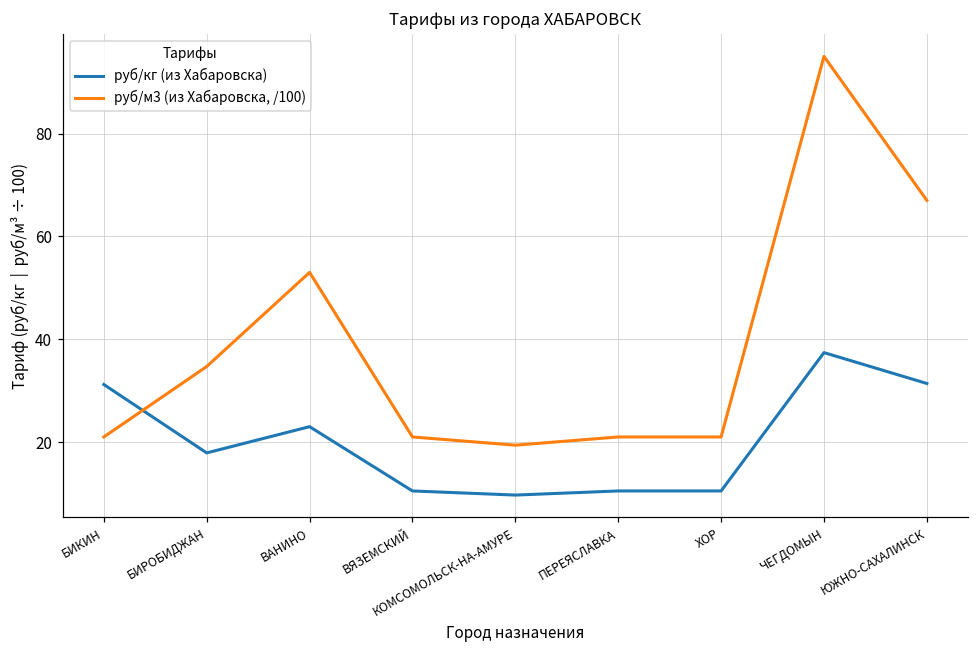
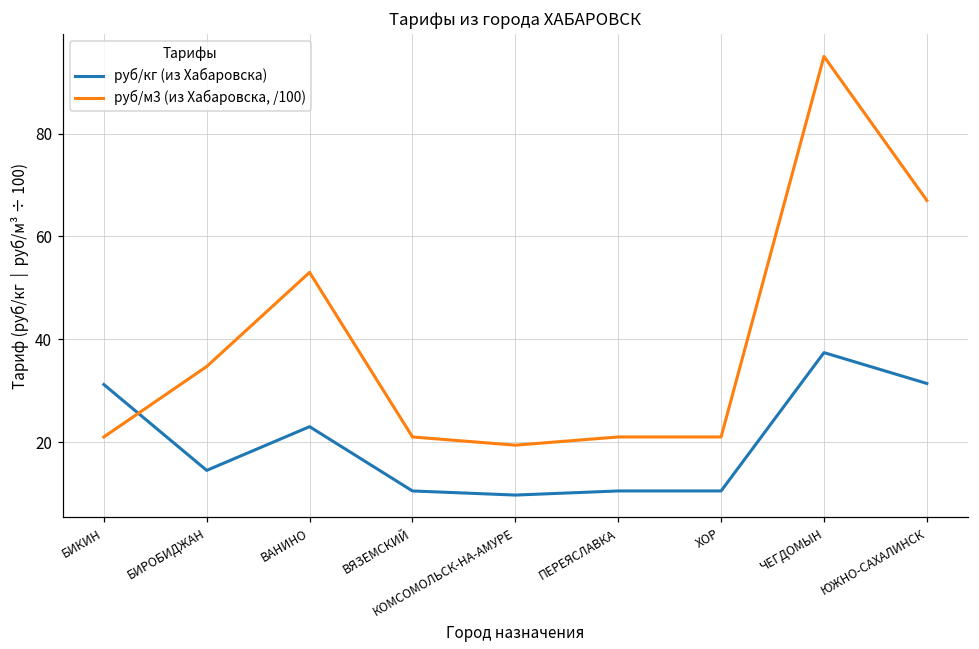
  {
    "руб/кг (из Хабаровска)": {
      "БИКИН": 31,
-     "БИРОБИДЖАН": 18,
+     "БИРОБИДЖАН": 15,
      "ВАНИНО": 23,
      "ВЯЗЕМСКИЙ": 11,
      "КОМСОМОЛЬСК-НА-АМУРЕ": 10,
      "ПЕРЕЯСЛАВКА": 11,
      "ХОР": 11,
      "ЧЕГДОМЫН": 37,
      "ЮЖНО-САХАЛИНСК": 31
    },
    "руб/м3 (из Хабаровска, /100)": {
      "БИКИН": 21,
      "БИРОБИДЖАН": 35,
      "ВАНИНО": 53,
      "ВЯЗЕМСКИЙ": 21,
      "КОМСОМОЛЬСК-НА-АМУРЕ": 19,
      "ПЕРЕЯСЛАВКА": 21,
      "ХОР": 21,
      "ЧЕГДОМЫН": 95,
      "ЮЖНО-САХАЛИНСК": 67
    }
  }
